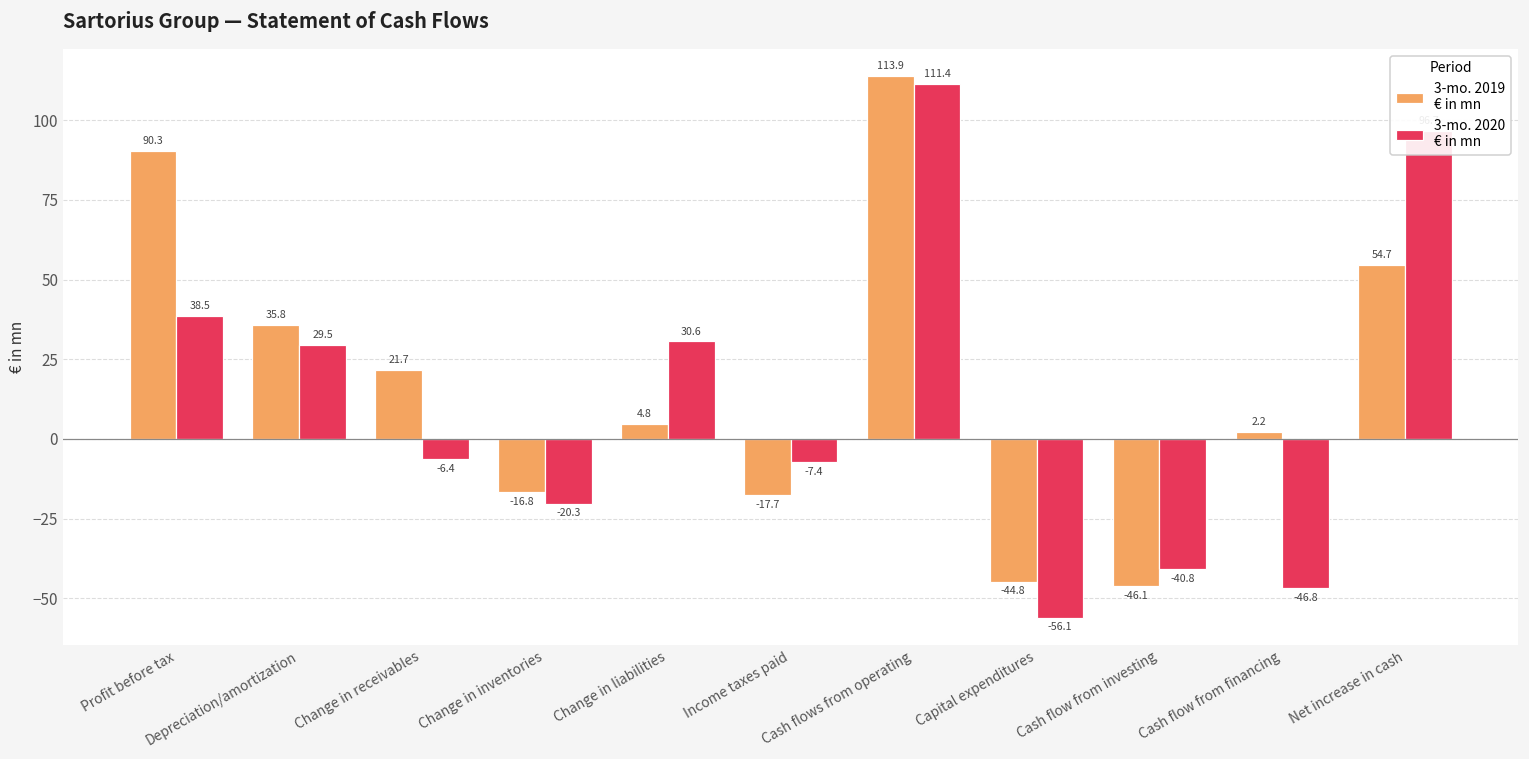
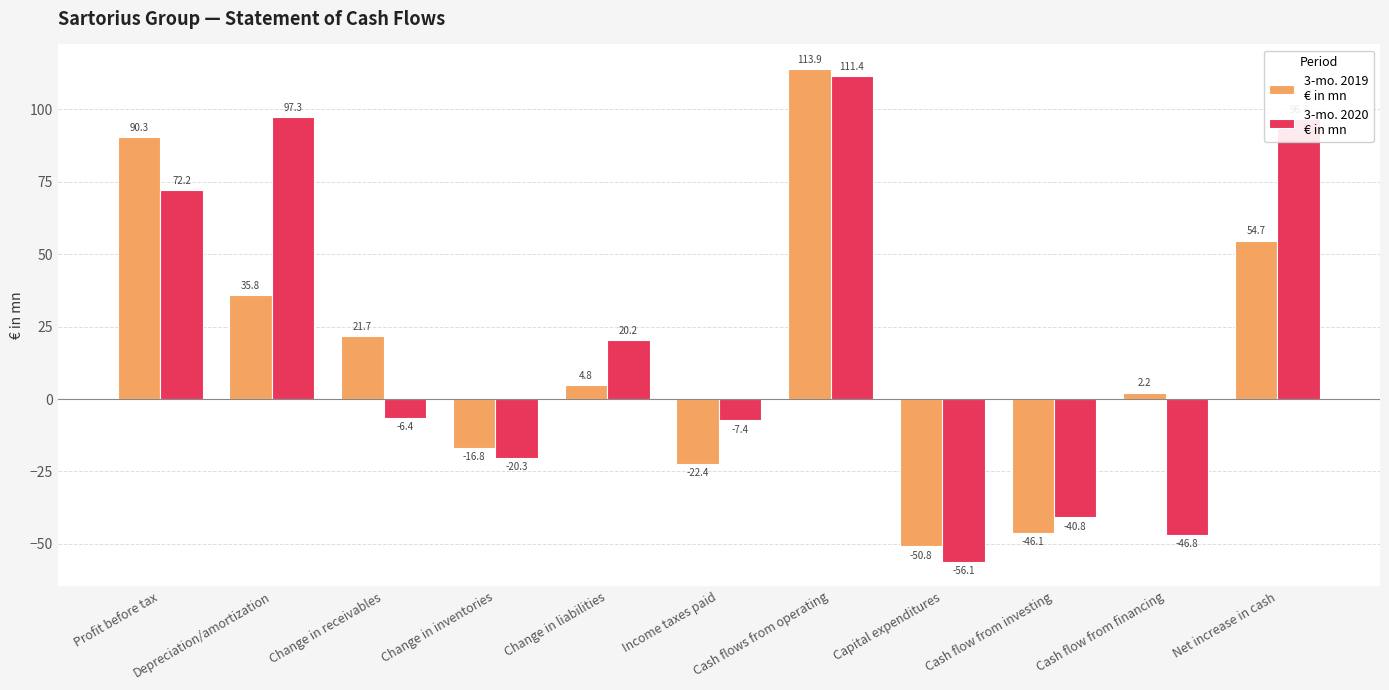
  {
    "3-mo. 2019 € in mn": {
      "Profit before tax": 90.3,
      "Depreciation/amortization": 35.8,
      "Change in receivables": 21.7,
      "Change in inventories": -16.8,
      "Change in liabilities": 4.8,
-     "Income taxes paid": -17.7,
+     "Income taxes paid": -22.4,
      "Cash flows from operating": 113.9,
-     "Capital expenditures": -44.8,
+     "Capital expenditures": -50.8,
      "Cash flow from investing": -46.1,
      "Cash flow from financing": 2.2,
      "Net increase in cash": 54.7
    },
    "3-mo. 2020 € in mn": {
-     "Profit before tax": 38.5,
-     "Depreciation/amortization": 29.5,
+     "Profit before tax": 72.2,
+     "Depreciation/amortization": 97.3,
      "Change in receivables": -6.4,
      "Change in inventories": -20.3,
-     "Change in liabilities": 30.6,
+     "Change in liabilities": 20.2,
      "Income taxes paid": -7.4,
      "Cash flows from operating": 111.4,
      "Capital expenditures": -56.1,
      "Cash flow from investing": -40.8,
      "Cash flow from financing": -46.8
    }
  }
